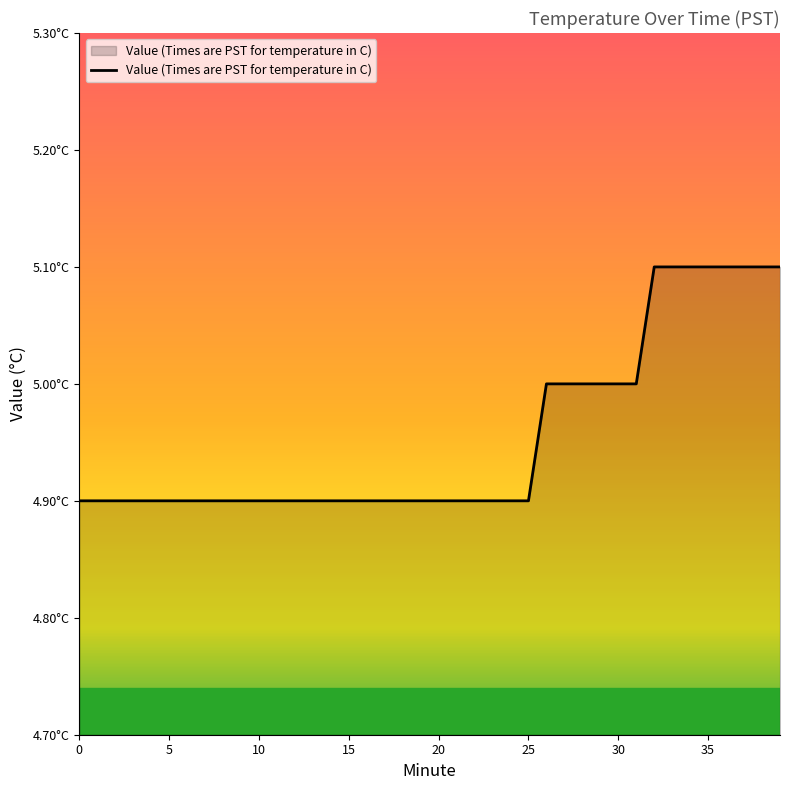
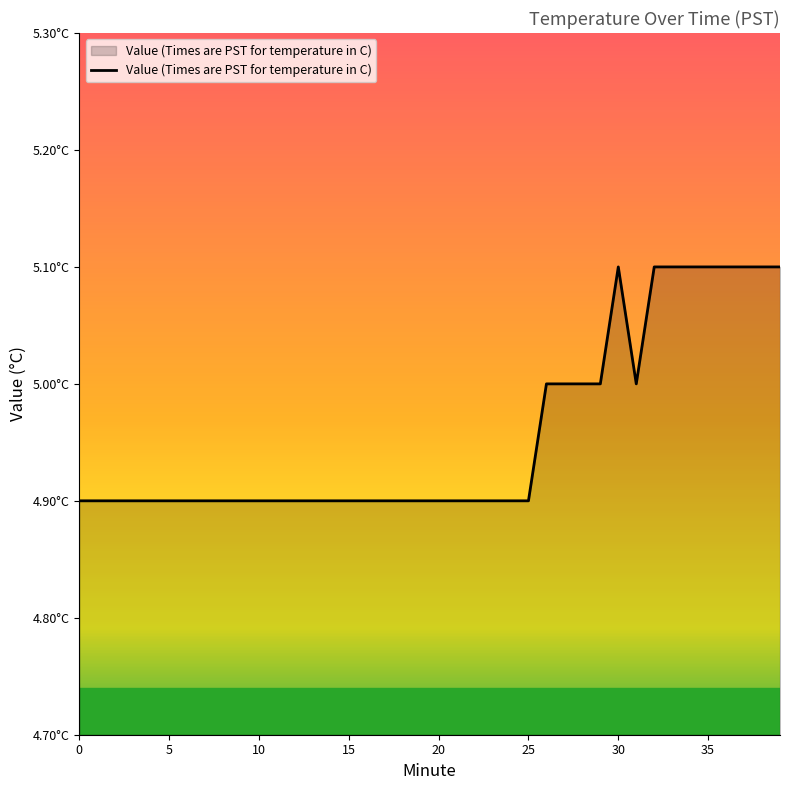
  {
    "0": "4.9°C",
    "5": "4.9°C",
    "10": "4.9°C",
    "15": "4.9°C",
    "20": "4.9°C",
    "25": "4.9°C",
-   "30": "5.0°C",
+   "30": "5.1°C",
    "35": "5.1°C"
  }
